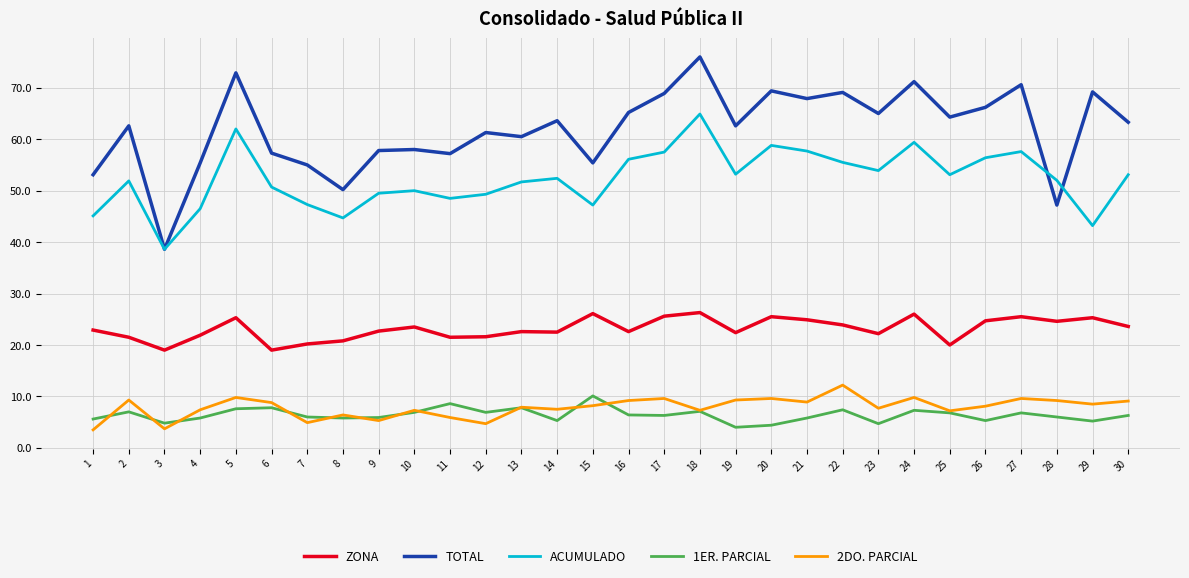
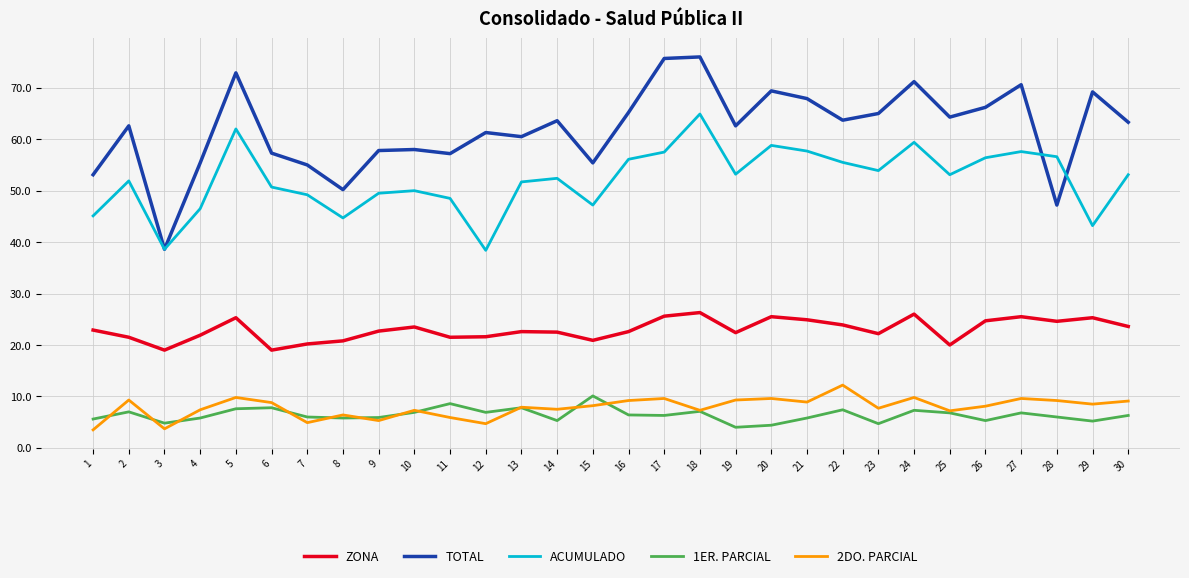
  {
    "ZONA": {
      "1": 23,
      "2": 22,
      "3": 19,
      "4": 22,
      "5": 25,
      "6": 19,
      "7": 20,
      "8": 21,
      "9": 23,
      "10": 24,
      "11": 22,
      "12": 22,
      "13": 23,
      "14": 23,
-     "15": 26,
+     "15": 21,
      "16": 23,
      "17": 26,
      "18": 26,
      "19": 22,
      "20": 26,
      "21": 25,
      "22": 24,
      "23": 22,
      "24": 26,
      "25": 20,
      "26": 25,
      "27": 26,
      "28": 25,
      "29": 25,
      "30": 24
    },
    "TOTAL": {
      "1": 53,
      "2": 63,
      "4": 55,
      "5": 73,
      "6": 57,
      "7": 55,
      "8": 50,
      "9": 58,
      "10": 58,
      "11": 57,
      "12": 61,
      "13": 61,
      "14": 64,
      "15": 55,
      "16": 65,
-     "17": 69,
+     "17": 76,
      "18": 76,
      "19": 63,
      "20": 69,
      "21": 68,
-     "22": 69,
+     "22": 64,
      "23": 65,
      "24": 71,
      "25": 64,
      "26": 66,
      "27": 71,
      "28": 47,
      "29": 69,
      "30": 63
    },
    "ACUMULADO": {
      "1": 45,
      "2": 52,
      "4": 47,
      "5": 62,
      "6": 51,
-     "7": 47,
+     "7": 49,
      "8": 45,
      "9": 50,
      "10": 50,
      "11": 49,
-     "12": 49,
+     "12": 38,
      "13": 52,
      "14": 52,
      "15": 47,
      "16": 56,
      "17": 58,
      "18": 65,
      "19": 53,
      "20": 59,
      "21": 58,
      "22": 56,
      "23": 54,
      "24": 59,
      "25": 53,
      "26": 56,
      "27": 58,
-     "28": 52,
+     "28": 57,
      "29": 43,
      "30": 53
    },
    "1ER. PARCIAL": {
      "1": 6,
      "2": 7,
      "3": 5,
      "4": 6,
      "5": 8,
      "6": 8,
      "7": 6,
      "8": 6,
      "9": 6,
      "11": 9,
      "12": 7,
      "14": 5,
      "15": 10,
      "16": 6,
      "17": 6,
      "19": 4,
      "20": 4,
      "21": 6,
      "22": 7,
      "23": 5,
      "24": 7,
      "26": 5,
      "27": 7,
      "28": 6,
      "29": 5,
      "30": 6
    },
    "2DO. PARCIAL": {
      "1": 4,
      "2": 9,
      "3": 4,
      "4": 7,
      "5": 10,
      "6": 9,
      "7": 5,
      "8": 6,
      "9": 5,
      "11": 6,
      "12": 5,
      "14": 8,
      "15": 8,
      "16": 9,
      "17": 10,
      "19": 9,
      "20": 10,
      "21": 9,
      "22": 12,
      "23": 8,
      "24": 10,
      "26": 8,
      "27": 10,
      "28": 9,
      "29": 9,
      "30": 9
    }
  }
